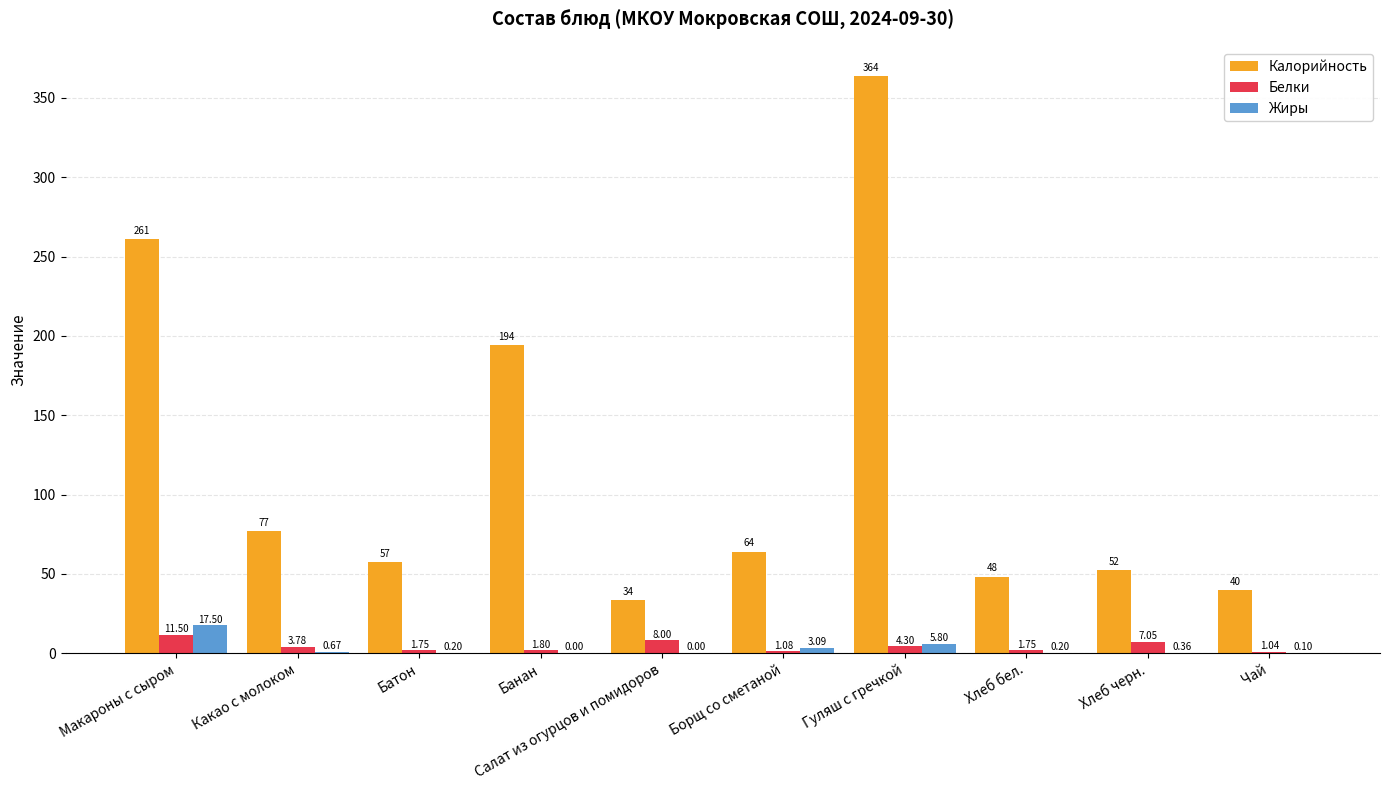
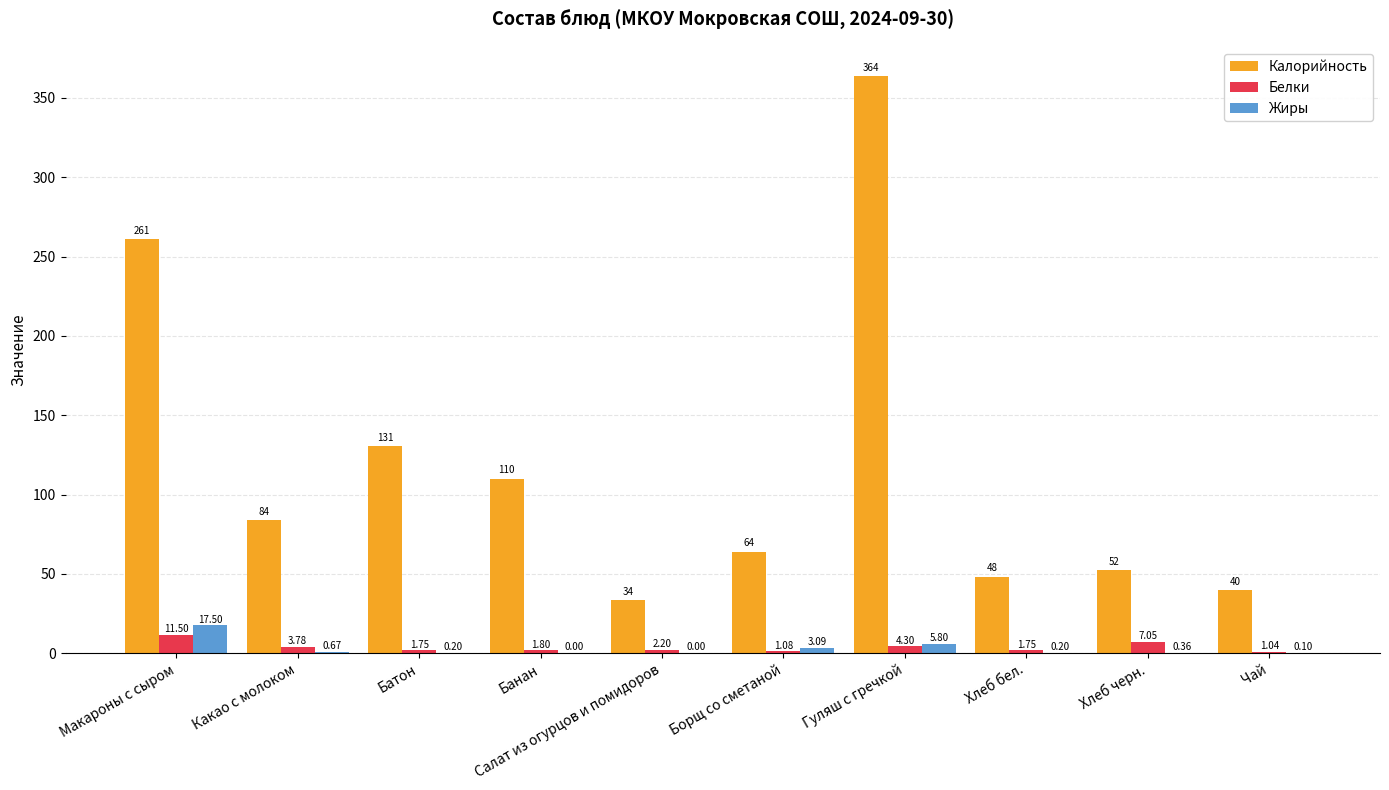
  {
    "Калорийность": {
      "Макароны с сыром": 261,
-     "Какао с молоком": 77,
-     "Батон": 57,
-     "Банан": 194,
+     "Какао с молоком": 84,
+     "Батон": 131,
+     "Банан": 110,
      "Салат из огурцов и помидоров": 34,
      "Борщ со сметаной": 64,
      "Гуляш с гречкой": 364,
      "Хлеб бел.": 48,
      "Хлеб черн.": 52,
      "Чай": 40
    },
    "Белки": {
      "Макароны с сыром": 11.50,
      "Какао с молоком": 3.78,
      "Батон": 1.75,
      "Банан": 1.80,
-     "Салат из огурцов и помидоров": 8.00,
+     "Салат из огурцов и помидоров": 2.20,
      "Борщ со сметаной": 1.08,
      "Гуляш с гречкой": 4.30,
      "Хлеб бел.": 1.75,
      "Хлеб черн.": 7.05,
      "Чай": 1.04
    },
    "Жиры": {
      "Макароны с сыром": 17.50,
      "Какао с молоком": 0.67,
      "Батон": 0.20,
      "Банан": 0.00,
      "Салат из огурцов и помидоров": 0.00,
      "Борщ со сметаной": 3.09,
      "Гуляш с гречкой": 5.80,
      "Хлеб бел.": 0.20,
      "Хлеб черн.": 0.36,
      "Чай": 0.10
    }
  }
